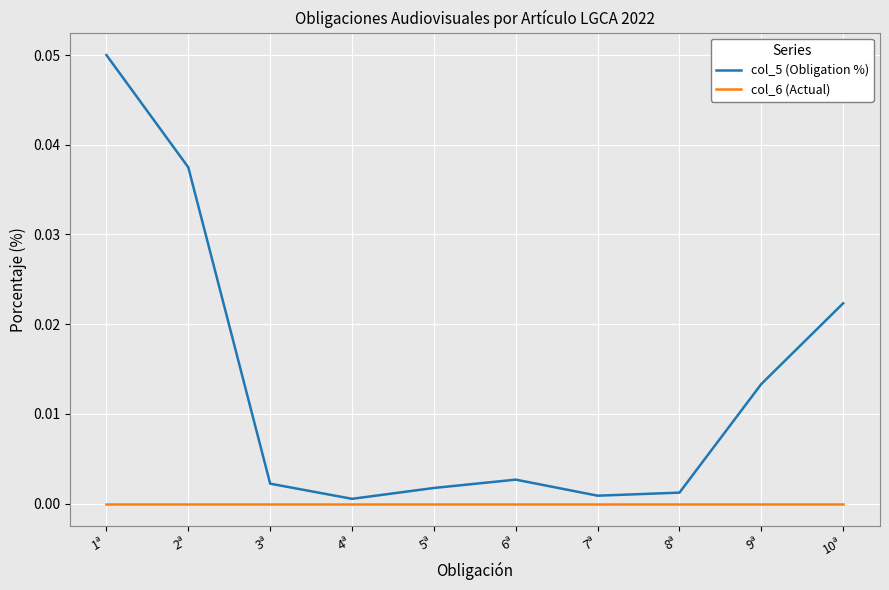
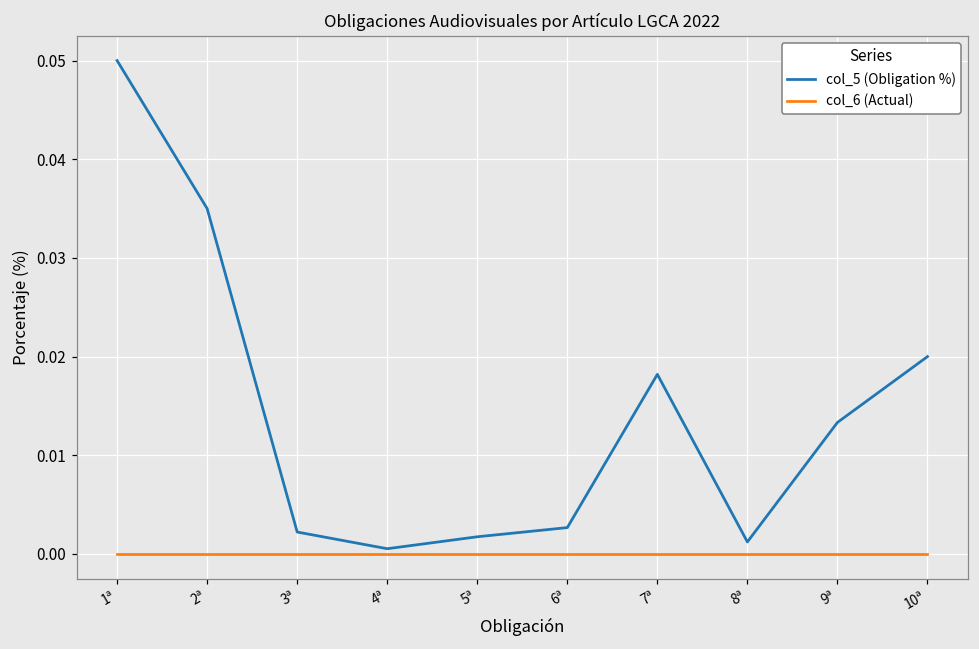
  {
    "col_5 (Obligation %)": {
      "1ª": 0.050,
-     "2ª": 0.037,
+     "2ª": 0.035,
      "3ª": 0.002,
      "4ª": 0.001,
      "5ª": 0.002,
      "6ª": 0.003,
-     "7ª": 0.001,
+     "7ª": 0.018,
      "8ª": 0.001,
      "9ª": 0.013,
-     "10ª": 0.022
+     "10ª": 0.020
    },
    "col_6 (Actual)": {
      "1ª": 0.000,
      "2ª": 0.000,
      "3ª": 0.000,
      "4ª": 0.000,
      "5ª": 0.000,
      "6ª": 0.000,
      "7ª": 0.000,
      "8ª": 0.000,
      "9ª": 0.000,
      "10ª": 0.000
    }
  }
